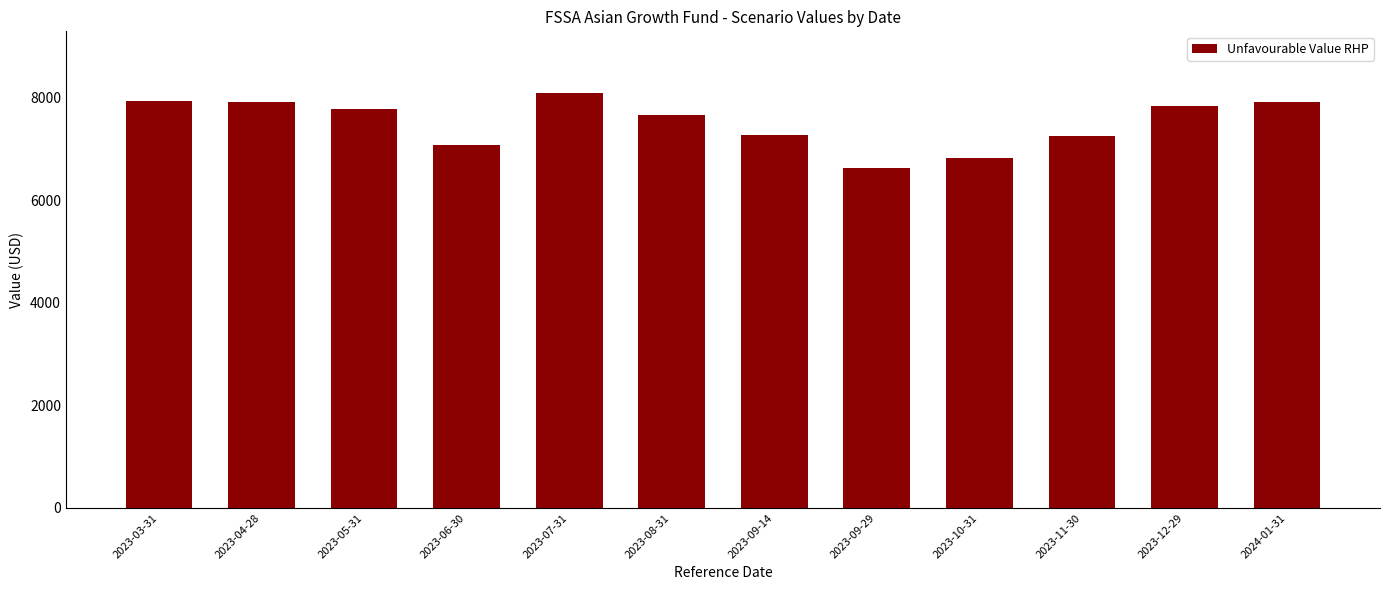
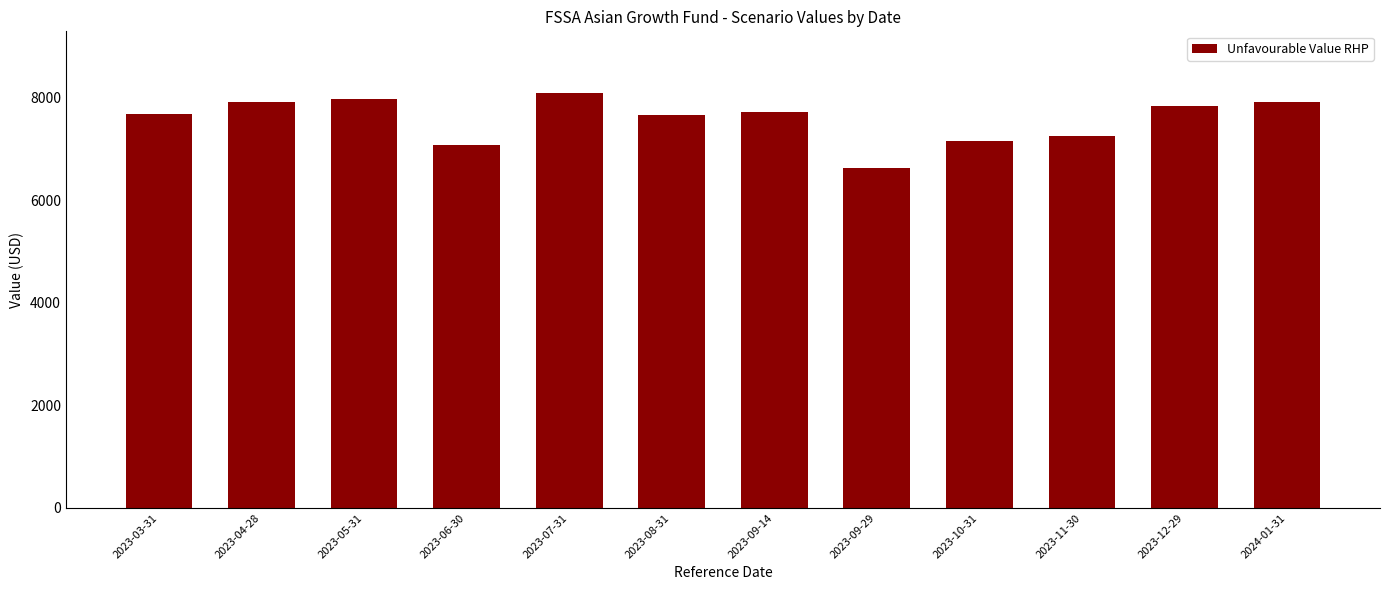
  {
-   "2023-03-31": 7900,
+   "2023-03-31": 7700,
    "2023-04-28": 7900,
-   "2023-05-31": 7800,
+   "2023-05-31": 8000,
    "2023-06-30": 7100,
    "2023-07-31": 8100,
    "2023-08-31": 7700,
-   "2023-09-14": 7300,
+   "2023-09-14": 7700,
    "2023-09-29": 6600,
-   "2023-10-31": 6800,
+   "2023-10-31": 7200,
    "2023-11-30": 7300,
    "2023-12-29": 7800,
    "2024-01-31": 7900
  }
